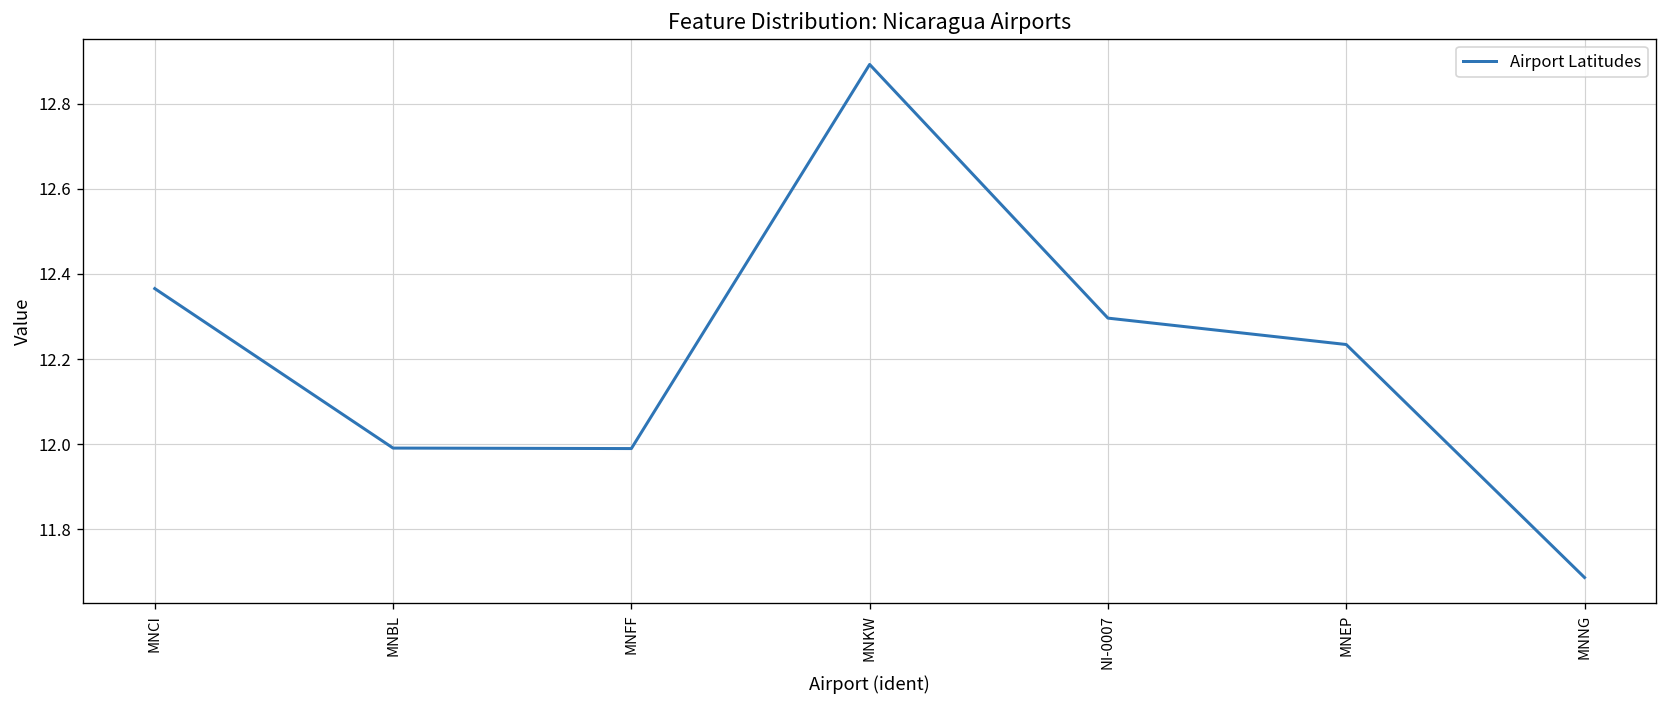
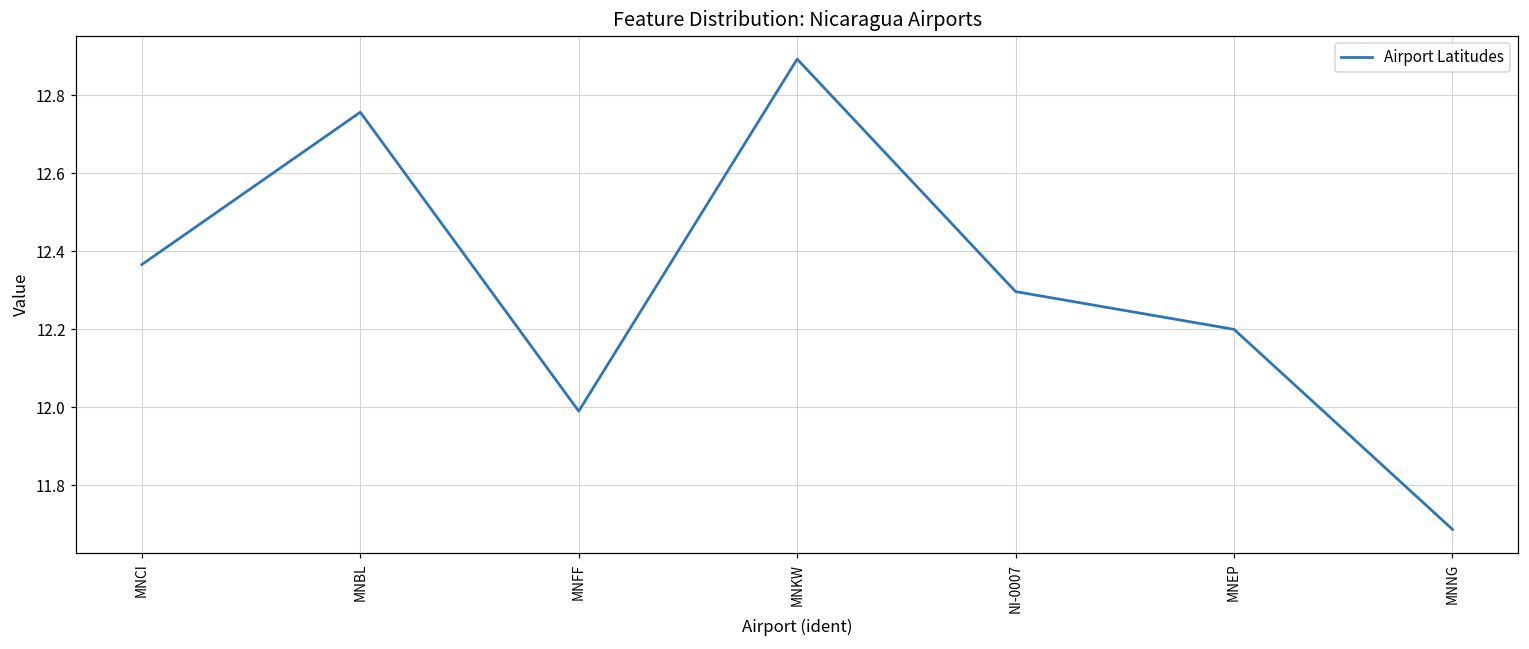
  {
    "MNCI": 12.37,
-   "MNBL": 11.99,
+   "MNBL": 12.76,
    "MNFF": 11.99,
    "MNKW": 12.89,
    "NI-0007": 12.30,
-   "MNEP": 12.23,
+   "MNEP": 12.20,
    "MNNG": 11.69
  }
